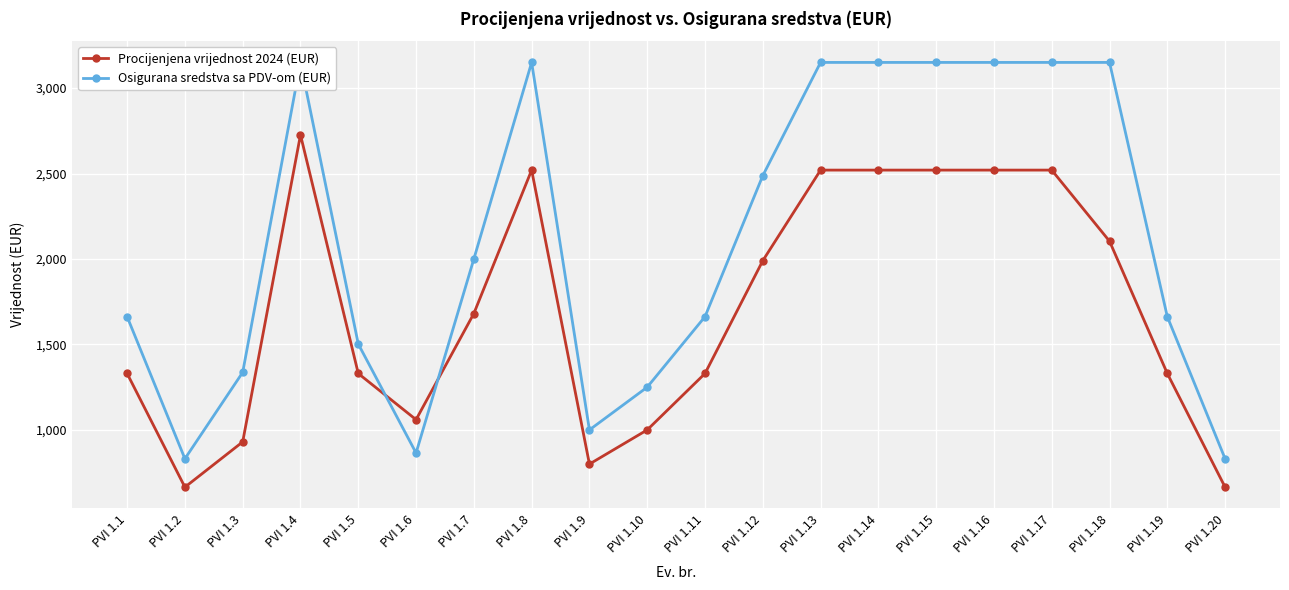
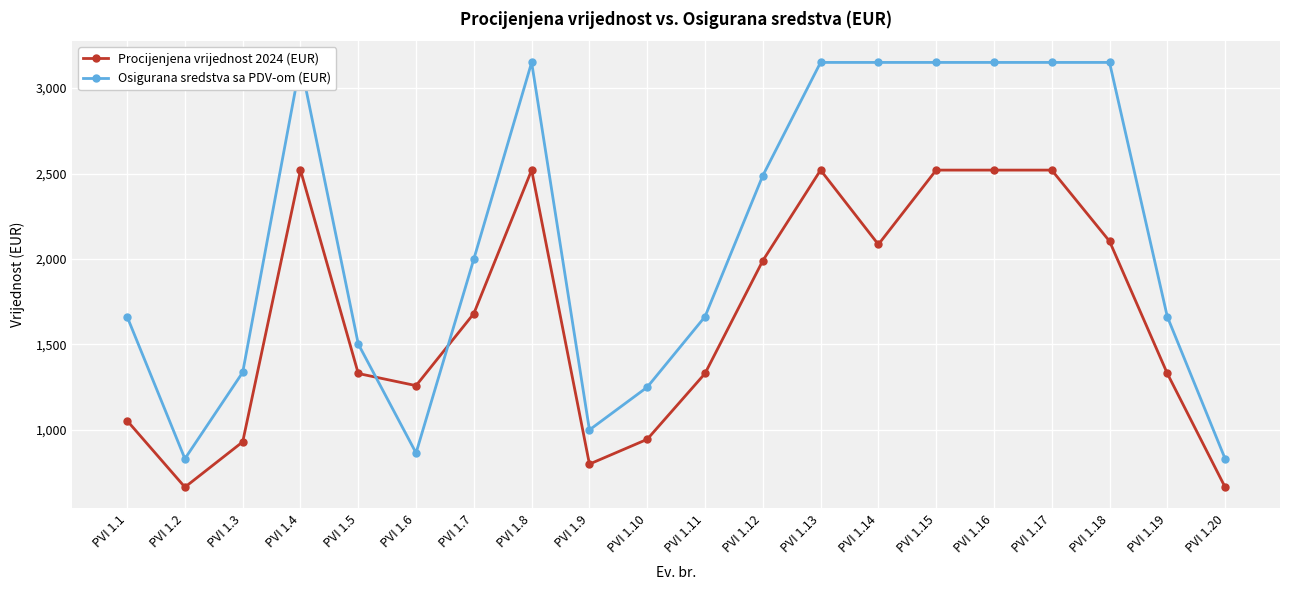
  {
    "Procijenjena vrijednost 2024 (EUR)": {
-     "PVI 1.1": "1,330",
+     "PVI 1.1": "1,050",
      "PVI 1.2": "670",
      "PVI 1.3": "930",
-     "PVI 1.4": "2,730",
+     "PVI 1.4": "2,520",
      "PVI 1.5": "1,330",
-     "PVI 1.6": "1,060",
+     "PVI 1.6": "1,260",
      "PVI 1.7": "1,680",
      "PVI 1.8": "2,520",
      "PVI 1.9": "800",
-     "PVI 1.10": "1,000",
+     "PVI 1.10": "950",
      "PVI 1.11": "1,330",
      "PVI 1.12": "1,990",
      "PVI 1.13": "2,520",
-     "PVI 1.14": "2,520",
+     "PVI 1.14": "2,090",
      "PVI 1.15": "2,520",
      "PVI 1.16": "2,520",
      "PVI 1.17": "2,520",
      "PVI 1.18": "2,100",
      "PVI 1.19": "1,330",
      "PVI 1.20": "670"
    },
    "Osigurana sredstva sa PDV-om (EUR)": {
      "PVI 1.1": "1,660",
      "PVI 1.2": "830",
      "PVI 1.3": "1,340",
      "PVI 1.5": "1,500",
      "PVI 1.6": "870",
      "PVI 1.7": "2,000",
      "PVI 1.8": "3,150",
      "PVI 1.9": "1,000",
      "PVI 1.10": "1,250",
      "PVI 1.11": "1,660",
      "PVI 1.12": "2,490",
      "PVI 1.13": "3,150",
      "PVI 1.14": "3,150",
      "PVI 1.15": "3,150",
      "PVI 1.16": "3,150",
      "PVI 1.17": "3,150",
      "PVI 1.18": "3,150",
      "PVI 1.19": "1,660",
      "PVI 1.20": "830"
    }
  }
